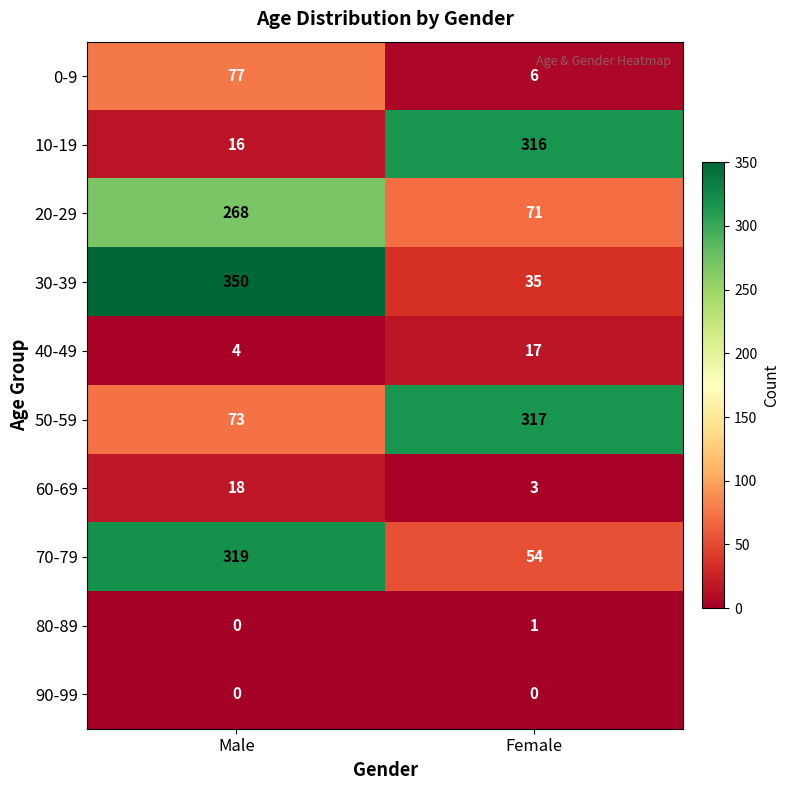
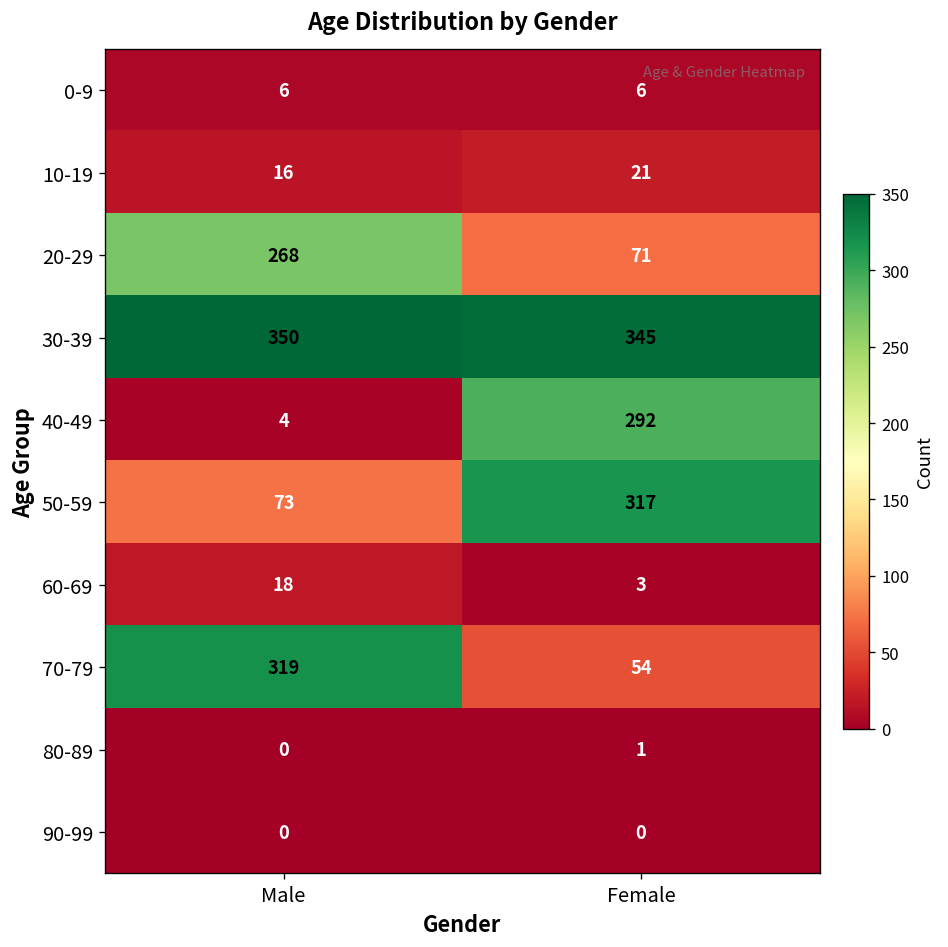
  {
    "0-9": {
-     "Male": 77
+     "Male": 6
    },
    "10-19": {
      "Male": 16,
-     "Female": 316
+     "Female": 21
    },
    "20-29": {
      "Male": 268,
      "Female": 71
    },
    "30-39": {
      "Male": 350,
-     "Female": 35
+     "Female": 345
    },
    "40-49": {
      "Male": 4,
-     "Female": 17
+     "Female": 292
    },
    "50-59": {
      "Male": 73,
      "Female": 317
    },
    "60-69": {
      "Male": 18,
      "Female": 3
    },
    "70-79": {
      "Male": 319,
      "Female": 54
    },
    "80-89": {
      "Male": 0,
      "Female": 1
    },
    "90-99": {
      "Male": 0,
      "Female": 0
    }
  }
